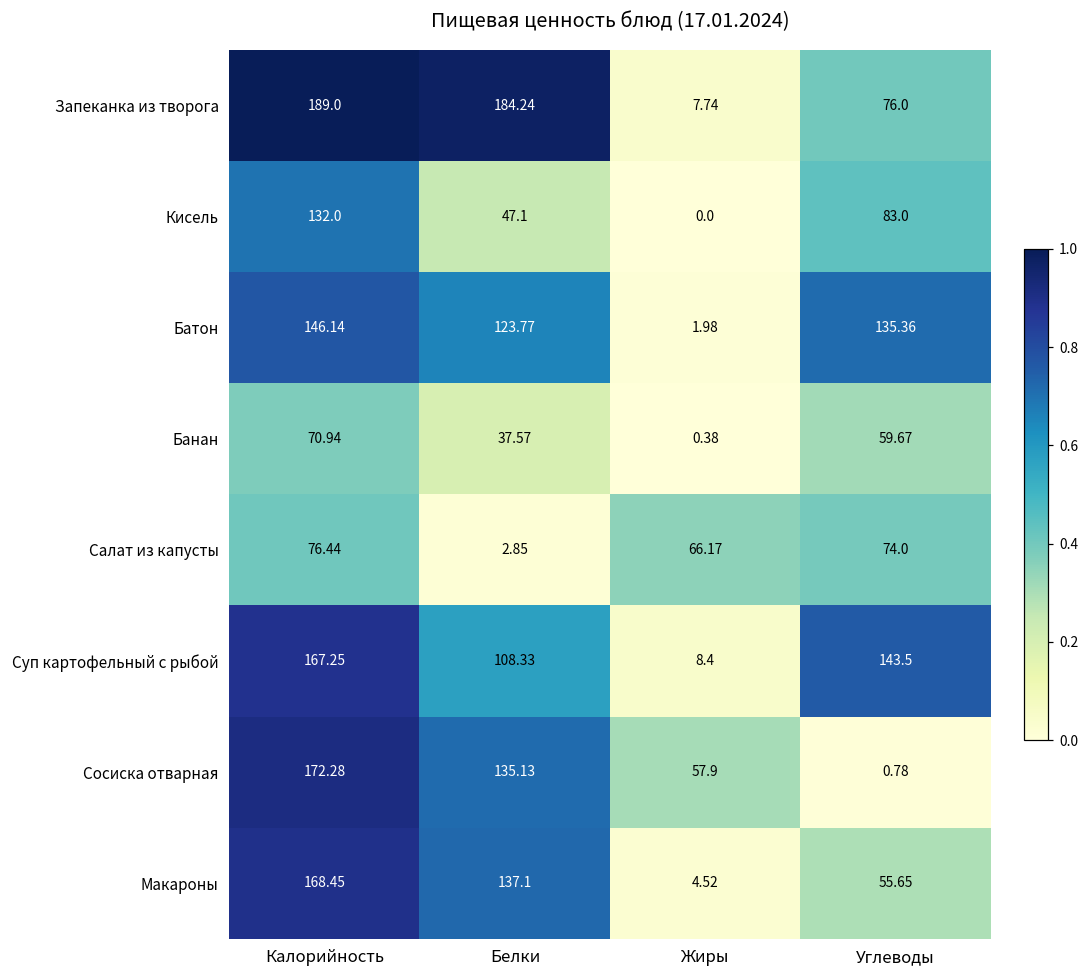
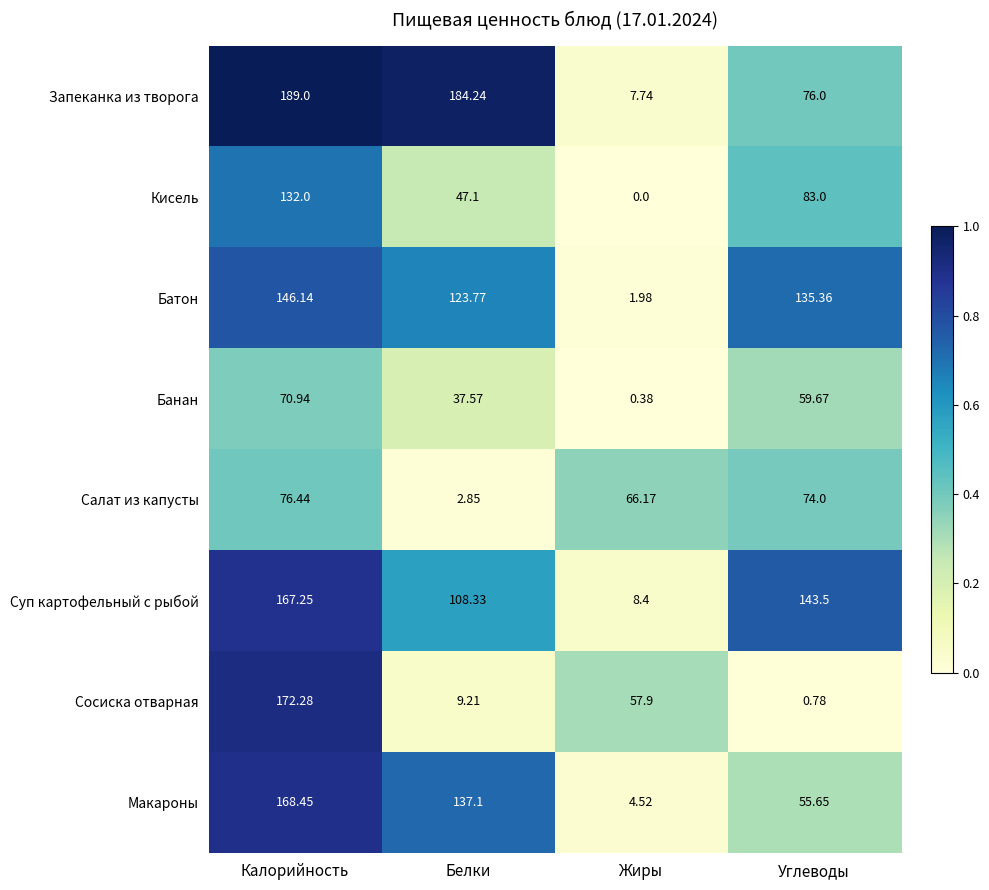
  {
    "Запеканка из творога": {
      "Калорийность": 189.0,
      "Белки": 184.24,
      "Жиры": 7.74,
      "Углеводы": 76.0
    },
    "Кисель": {
      "Калорийность": 132.0,
      "Белки": 47.1,
      "Жиры": 0.0,
      "Углеводы": 83.0
    },
    "Батон": {
      "Калорийность": 146.14,
      "Белки": 123.77,
      "Жиры": 1.98,
      "Углеводы": 135.36
    },
    "Банан": {
      "Калорийность": 70.94,
      "Белки": 37.57,
      "Жиры": 0.38,
      "Углеводы": 59.67
    },
    "Салат из капусты": {
      "Калорийность": 76.44,
      "Белки": 2.85,
      "Жиры": 66.17,
      "Углеводы": 74.0
    },
    "Суп картофельный с рыбой": {
      "Калорийность": 167.25,
      "Белки": 108.33,
      "Жиры": 8.4,
      "Углеводы": 143.5
    },
    "Сосиска отварная": {
      "Калорийность": 172.28,
-     "Белки": 135.13,
+     "Белки": 9.21,
      "Жиры": 57.9,
      "Углеводы": 0.78
    },
    "Макароны": {
      "Калорийность": 168.45,
      "Белки": 137.1,
      "Жиры": 4.52,
      "Углеводы": 55.65
    }
  }
